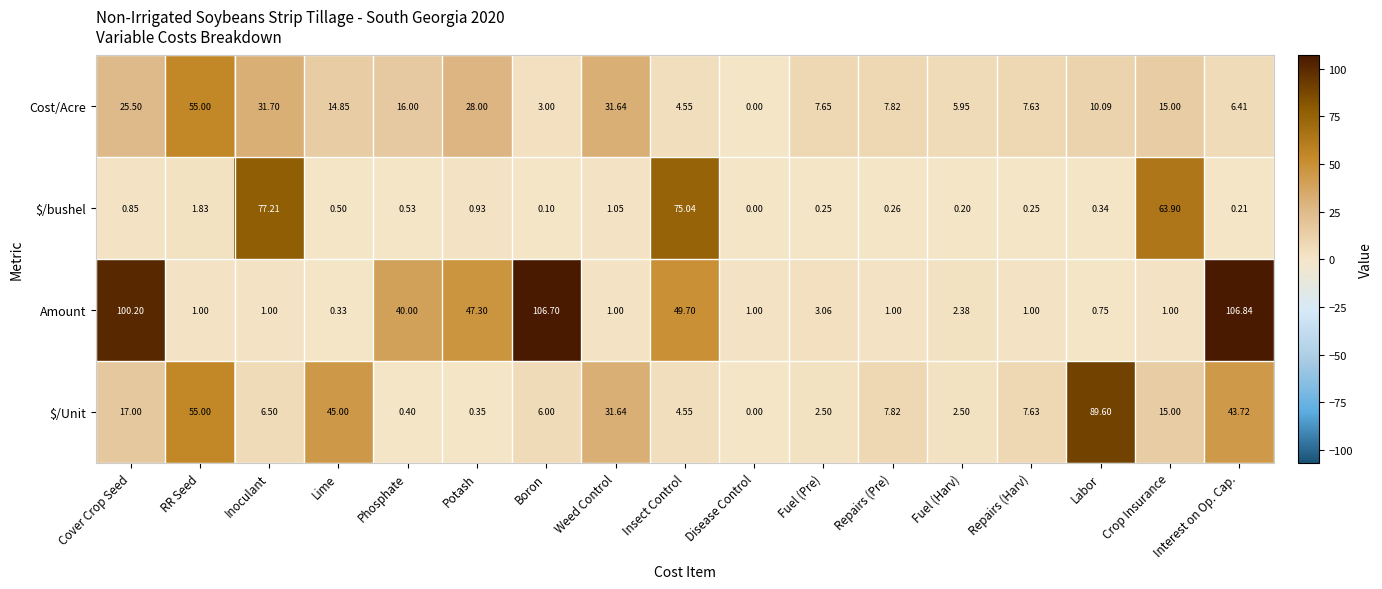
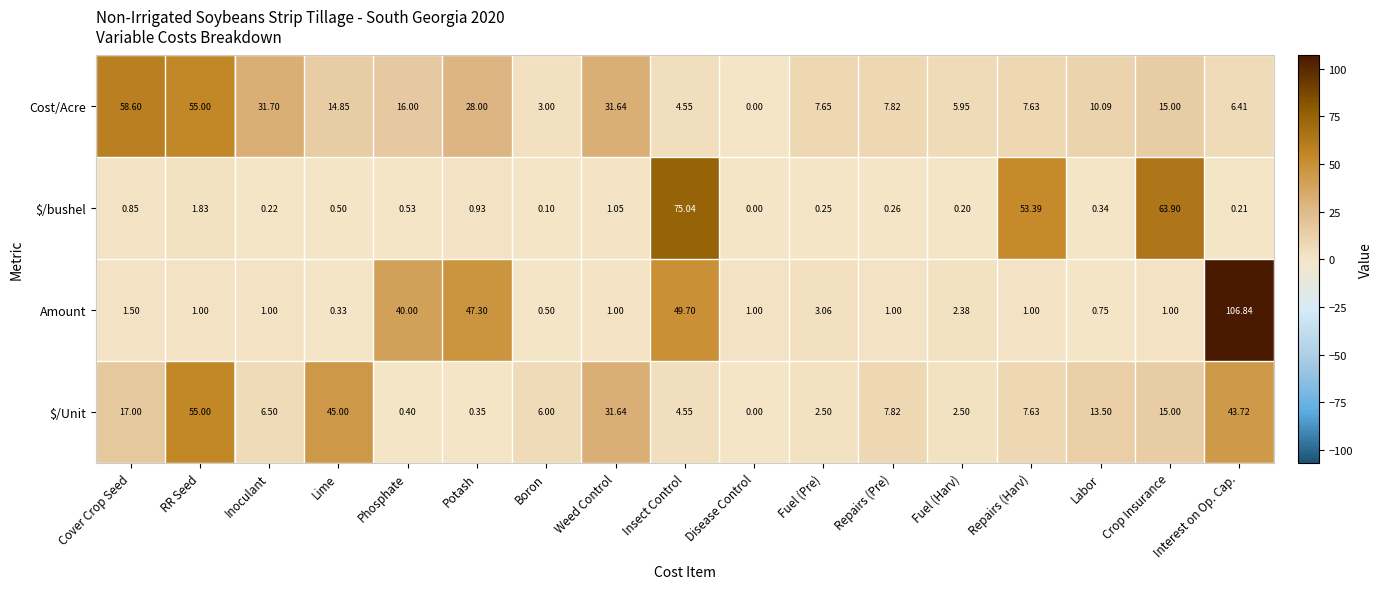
  {
    "Cost/Acre": {
-     "Cover Crop Seed": 25.50,
+     "Cover Crop Seed": 58.60,
      "RR Seed": 55.00,
      "Inoculant": 31.70,
      "Lime": 14.85,
      "Phosphate": 16.00,
      "Potash": 28.00,
      "Boron": 3.00,
      "Weed Control": 31.64,
      "Insect Control": 4.55,
      "Disease Control": 0.00,
      "Fuel (Pre)": 7.65,
      "Repairs (Pre)": 7.82,
      "Fuel (Harv)": 5.95,
      "Repairs (Harv)": 7.63,
      "Labor": 10.09,
      "Crop Insurance": 15.00,
      "Interest on Op. Cap.": 6.41
    },
    "$/bushel": {
      "Cover Crop Seed": 0.85,
      "RR Seed": 1.83,
-     "Inoculant": 77.21,
+     "Inoculant": 0.22,
      "Lime": 0.50,
      "Phosphate": 0.53,
      "Potash": 0.93,
      "Boron": 0.10,
      "Weed Control": 1.05,
      "Insect Control": 75.04,
      "Disease Control": 0.00,
      "Fuel (Pre)": 0.25,
      "Repairs (Pre)": 0.26,
      "Fuel (Harv)": 0.20,
-     "Repairs (Harv)": 0.25,
+     "Repairs (Harv)": 53.39,
      "Labor": 0.34,
      "Crop Insurance": 63.90,
      "Interest on Op. Cap.": 0.21
    },
    "Amount": {
-     "Cover Crop Seed": 100.20,
+     "Cover Crop Seed": 1.50,
      "RR Seed": 1.00,
      "Inoculant": 1.00,
      "Lime": 0.33,
      "Phosphate": 40.00,
      "Potash": 47.30,
-     "Boron": 106.70,
+     "Boron": 0.50,
      "Weed Control": 1.00,
      "Insect Control": 49.70,
      "Disease Control": 1.00,
      "Fuel (Pre)": 3.06,
      "Repairs (Pre)": 1.00,
      "Fuel (Harv)": 2.38,
      "Repairs (Harv)": 1.00,
      "Labor": 0.75,
      "Crop Insurance": 1.00,
      "Interest on Op. Cap.": 106.84
    },
    "$/Unit": {
      "Cover Crop Seed": 17.00,
      "RR Seed": 55.00,
      "Inoculant": 6.50,
      "Lime": 45.00,
      "Phosphate": 0.40,
      "Potash": 0.35,
      "Boron": 6.00,
      "Weed Control": 31.64,
      "Insect Control": 4.55,
      "Disease Control": 0.00,
      "Fuel (Pre)": 2.50,
      "Repairs (Pre)": 7.82,
      "Fuel (Harv)": 2.50,
      "Repairs (Harv)": 7.63,
-     "Labor": 89.60,
+     "Labor": 13.50,
      "Crop Insurance": 15.00,
      "Interest on Op. Cap.": 43.72
    }
  }
